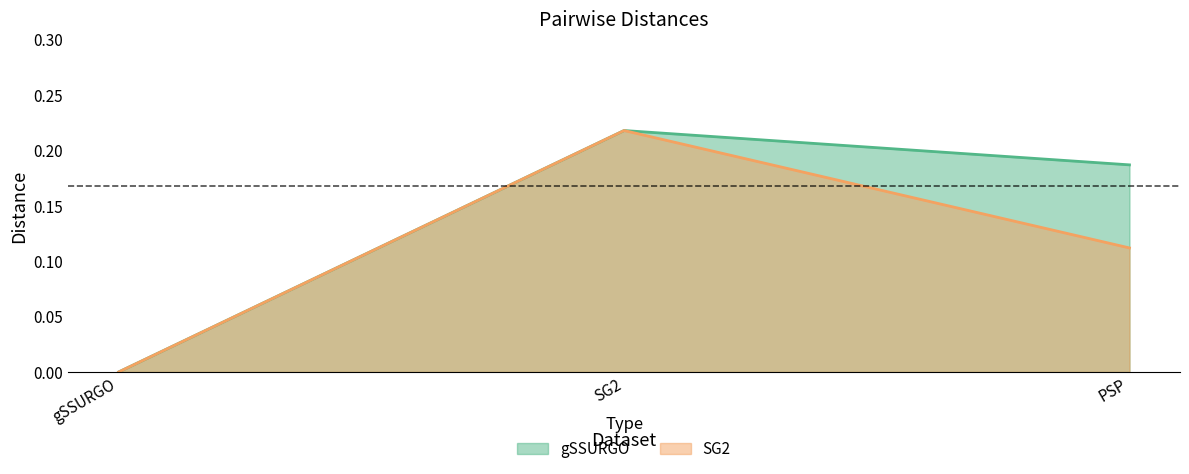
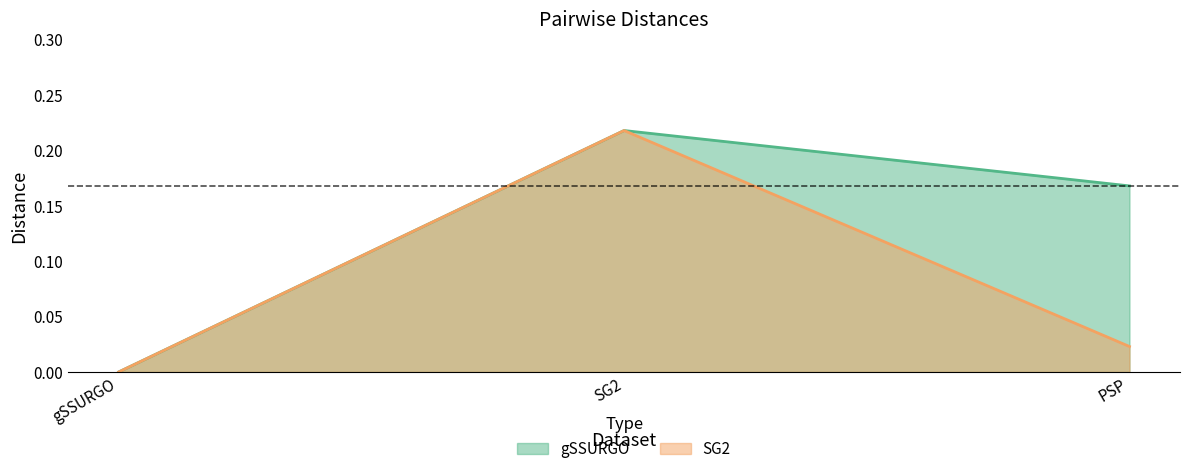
  {
    "gSSURGO": {
-     "PSP": 0.187
+     "PSP": 0.168
    },
    "SG2": {
-     "PSP": 0.112
+     "PSP": 0.023
    }
  }
